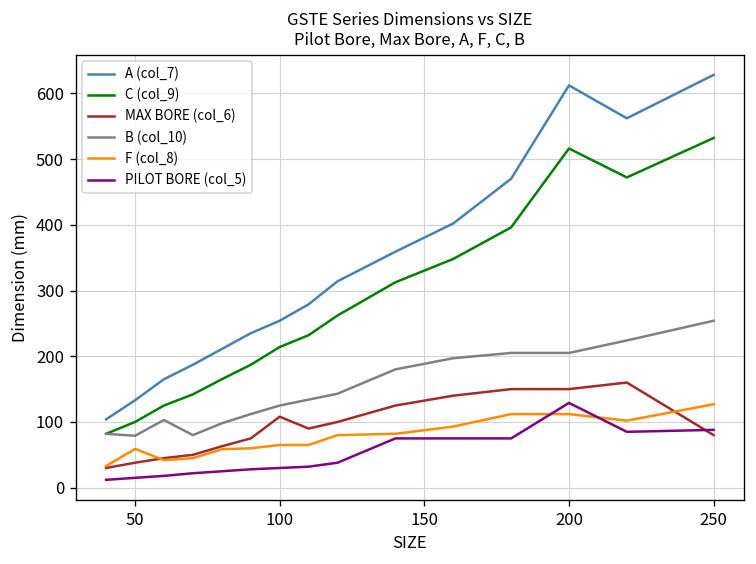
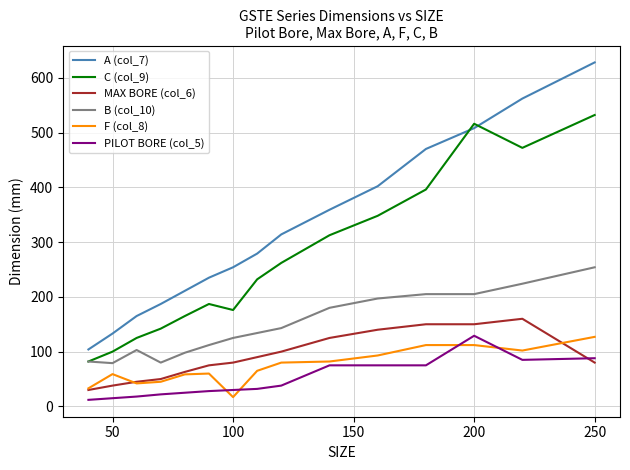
  {
    "A (col_7)": {
      "50": 130,
      "100": 250,
-     "200": 610,
+     "200": 510,
      "250": 630
    },
    "C (col_9)": {
      "50": 100,
-     "100": 210,
+     "100": 180,
      "200": 520,
      "250": 530
    },
    "MAX BORE (col_6)": {
      "50": 40,
-     "100": 110,
+     "100": 80,
      "200": 150,
      "250": 80
    },
    "B (col_10)": {
      "50": 80,
      "100": 130,
      "200": 210,
      "250": 250
    },
    "F (col_8)": {
      "50": 60,
-     "100": 70,
+     "100": 20,
      "200": 110,
      "250": 130
    },
    "PILOT BORE (col_5)": {
      "50": 20,
      "100": 30,
      "200": 130,
      "250": 90
    }
  }
